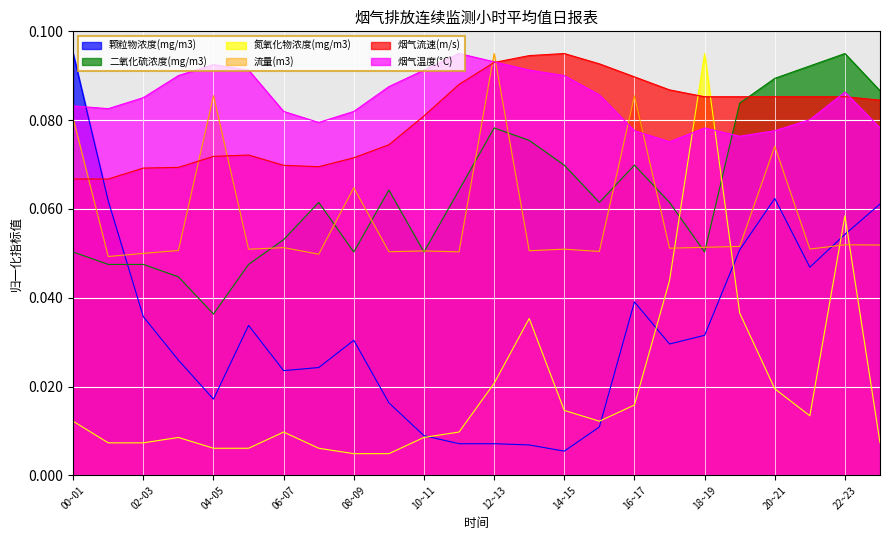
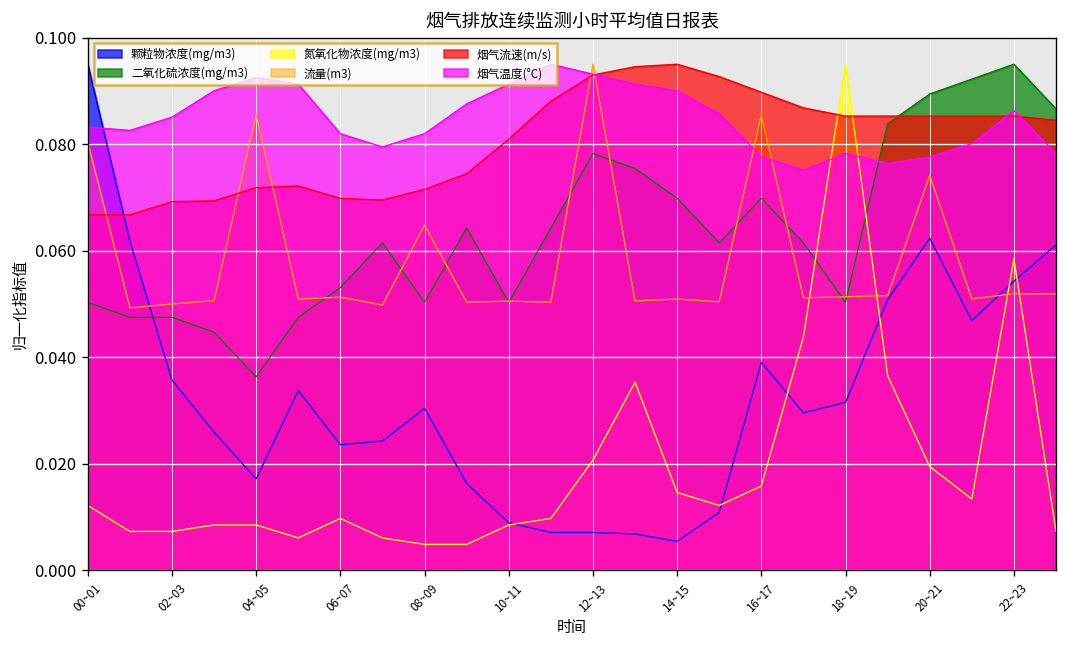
  {
    "颗粒物浓度(mg/m3)": {
      "00~01": 0.095,
      "02~03": 0.036,
      "04~05": 0.017,
      "06~07": 0.024,
      "08~09": 0.030,
      "12~13": 0.007,
      "14~15": 0.005,
      "16~17": 0.039,
      "18~19": 0.032,
      "20~21": 0.062,
      "22~23": 0.054
    },
    "二氧化硫浓度(mg/m3)": {
      "00~01": 0.050,
      "02~03": 0.048,
      "04~05": 0.036,
      "06~07": 0.053,
      "08~09": 0.050,
      "12~13": 0.078,
      "14~15": 0.070,
      "16~17": 0.070,
      "18~19": 0.050,
      "20~21": 0.089,
      "22~23": 0.095
    },
    "氮氧化物浓度(mg/m3)": {
      "00~01": 0.012,
      "02~03": 0.007,
-     "04~05": 0.006,
+     "04~05": 0.009,
      "06~07": 0.010,
      "08~09": 0.005,
      "12~13": 0.021,
      "14~15": 0.015,
      "16~17": 0.016,
      "18~19": 0.095,
      "20~21": 0.019,
      "22~23": 0.058
    },
    "流量(m3)": {
      "00~01": 0.080,
      "02~03": 0.050,
      "04~05": 0.086,
      "06~07": 0.051,
      "08~09": 0.065,
      "12~13": 0.095,
      "14~15": 0.051,
      "16~17": 0.085,
      "18~19": 0.051,
      "20~21": 0.074,
      "22~23": 0.052
    },
    "烟气流速(m/s)": {
      "00~01": 0.067,
      "02~03": 0.069,
      "04~05": 0.072,
      "06~07": 0.070,
      "08~09": 0.072,
      "10~11": 0.081,
      "14~15": 0.095,
      "16~17": 0.090,
      "18~19": 0.085,
      "20~21": 0.085,
      "22~23": 0.085
    },
    "烟气温度(°C)": {
      "00~01": 0.083,
      "02~03": 0.085,
      "06~07": 0.082,
      "08~09": 0.082,
      "14~15": 0.090,
      "16~17": 0.078,
      "18~19": 0.078,
      "20~21": 0.078,
      "22~23": 0.086
    }
  }
